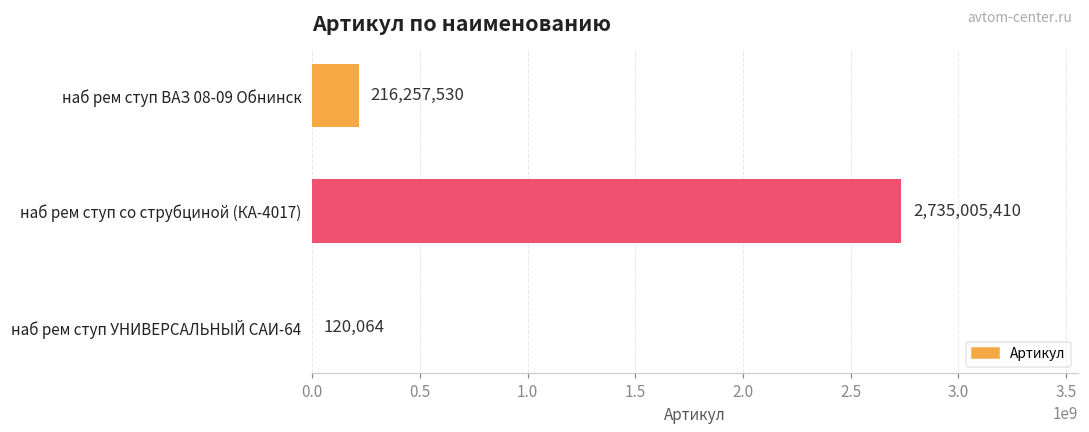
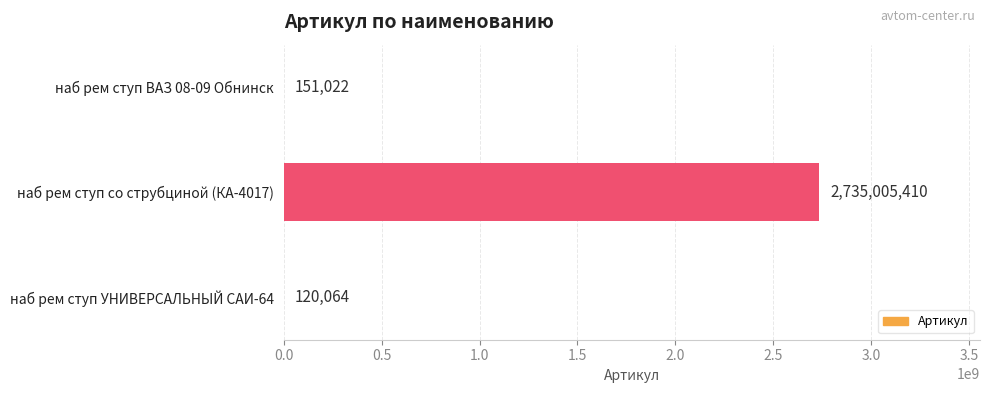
  {
-   "наб рем ступ ВАЗ 08-09 Обнинск": "216,257,530",
+   "наб рем ступ ВАЗ 08-09 Обнинск": "151,022",
    "наб рем ступ со струбциной (КА-4017)": "2,735,005,410",
    "наб рем ступ УНИВЕРСАЛЬНЫЙ САИ-64": "120,064"
  }
